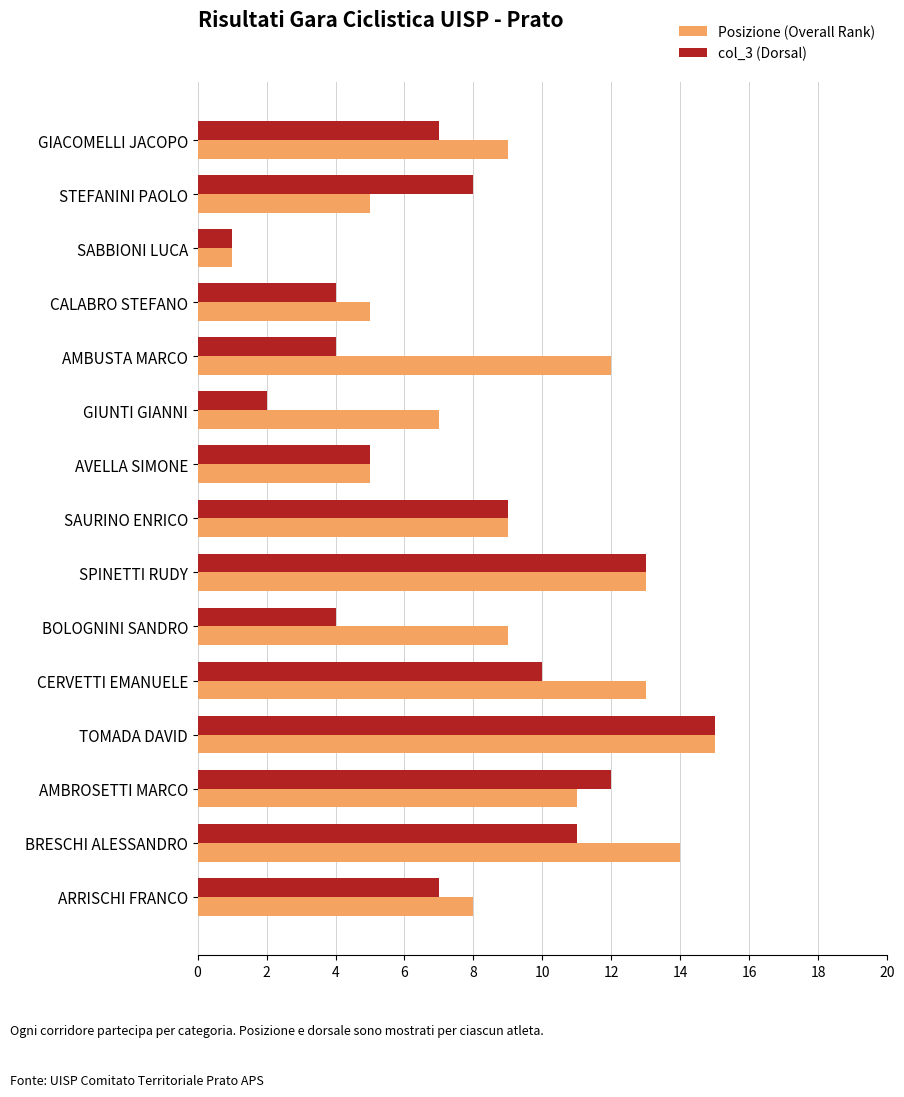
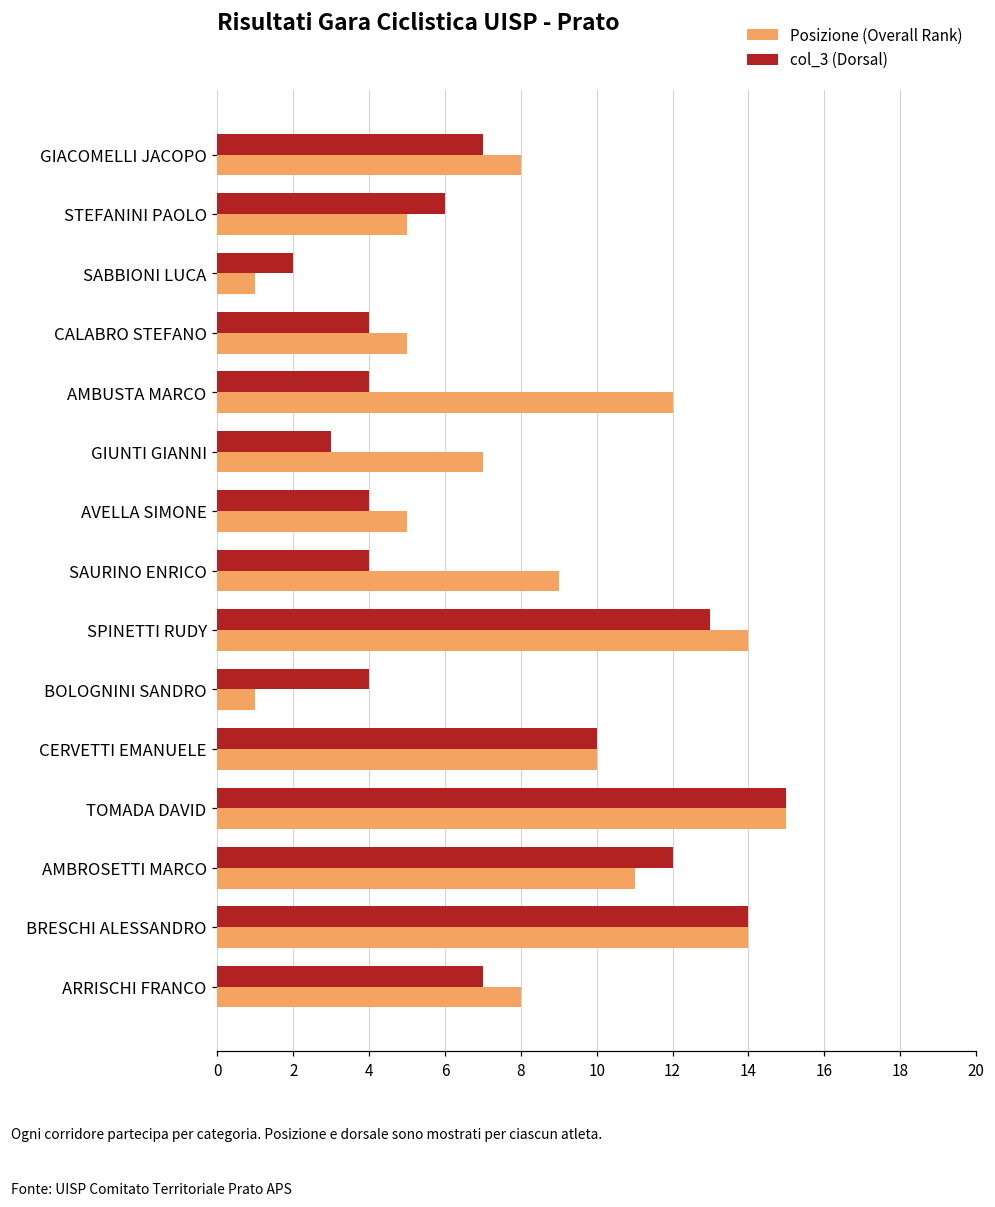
  {
    "Posizione (Overall Rank)": {
-     "GIACOMELLI JACOPO": 9,
+     "GIACOMELLI JACOPO": 8,
      "STEFANINI PAOLO": 5,
      "SABBIONI LUCA": 1,
      "CALABRO STEFANO": 5,
      "AMBUSTA MARCO": 12,
      "GIUNTI GIANNI": 7,
      "AVELLA SIMONE": 5,
      "SAURINO ENRICO": 9,
-     "SPINETTI RUDY": 13,
-     "BOLOGNINI SANDRO": 9,
-     "CERVETTI EMANUELE": 13,
+     "SPINETTI RUDY": 14,
+     "BOLOGNINI SANDRO": 1,
+     "CERVETTI EMANUELE": 10,
      "TOMADA DAVID": 15,
      "AMBROSETTI MARCO": 11,
      "BRESCHI ALESSANDRO": 14,
      "ARRISCHI FRANCO": 8
    },
    "col_3 (Dorsal)": {
      "GIACOMELLI JACOPO": 7,
-     "STEFANINI PAOLO": 8,
-     "SABBIONI LUCA": 1,
+     "STEFANINI PAOLO": 6,
+     "SABBIONI LUCA": 2,
      "CALABRO STEFANO": 4,
      "AMBUSTA MARCO": 4,
-     "GIUNTI GIANNI": 2,
-     "AVELLA SIMONE": 5,
-     "SAURINO ENRICO": 9,
+     "GIUNTI GIANNI": 3,
+     "AVELLA SIMONE": 4,
+     "SAURINO ENRICO": 4,
      "SPINETTI RUDY": 13,
      "BOLOGNINI SANDRO": 4,
      "CERVETTI EMANUELE": 10,
      "TOMADA DAVID": 15,
      "AMBROSETTI MARCO": 12,
-     "BRESCHI ALESSANDRO": 11,
+     "BRESCHI ALESSANDRO": 14,
      "ARRISCHI FRANCO": 7
    }
  }
